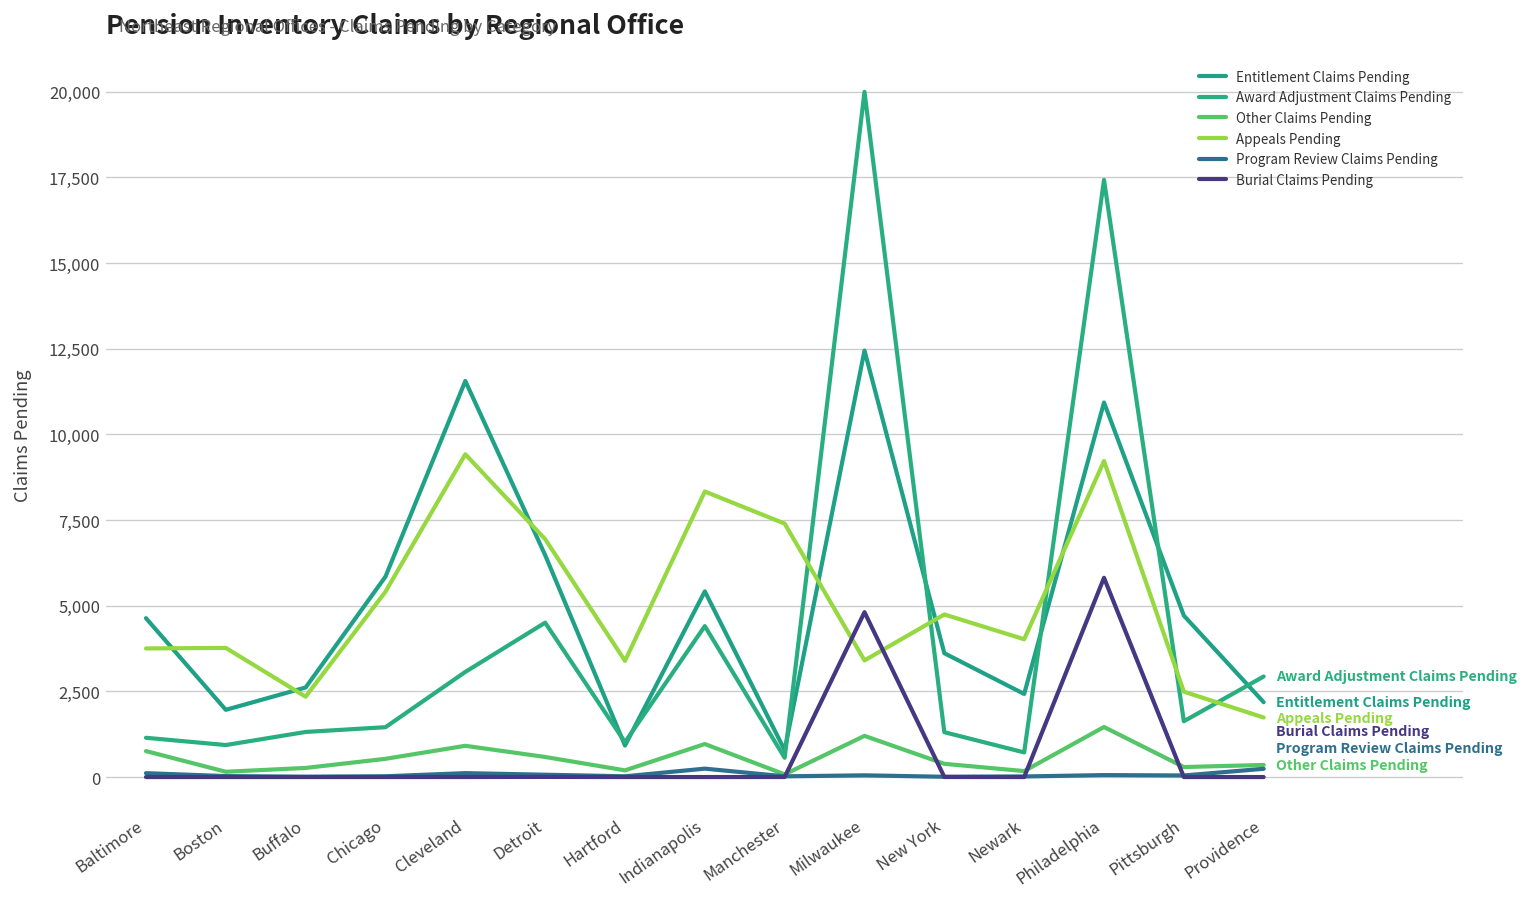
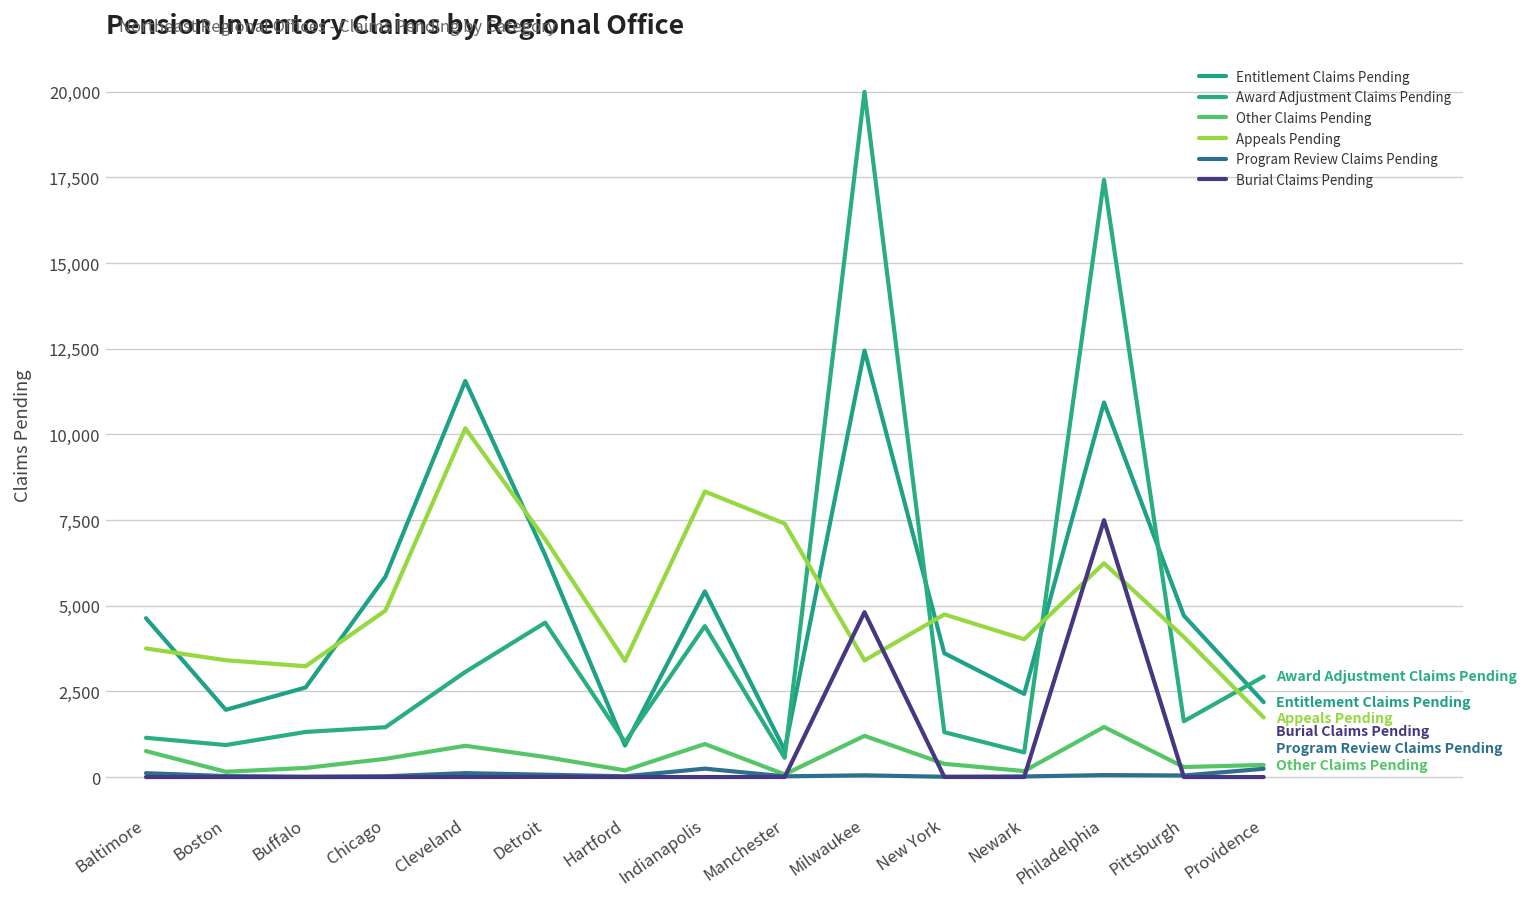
  {
    "Appeals Pending": {
      "Baltimore": "3,800",
-     "Boston": "3,800",
-     "Buffalo": "2,300",
-     "Chicago": "5,400",
-     "Cleveland": "9,400",
+     "Boston": "3,400",
+     "Buffalo": "3,200",
+     "Chicago": "4,900",
+     "Cleveland": "10,200",
      "Detroit": "6,900",
      "Hartford": "3,400",
      "Indianapolis": "8,300",
      "Manchester": "7,400",
      "Milwaukee": "3,400",
      "New York": "4,700",
      "Newark": "4,000",
-     "Philadelphia": "9,200",
-     "Pittsburgh": "2,500",
+     "Philadelphia": "6,200",
+     "Pittsburgh": "4,100",
      "Providence": "1,700"
    },
    "Burial Claims Pending": {
      "Baltimore": "0",
      "Cleveland": "0",
      "Indianapolis": "0",
      "Milwaukee": "4,800",
-     "Philadelphia": "5,800",
+     "Philadelphia": "7,500",
      "Providence": "0"
    }
  }
